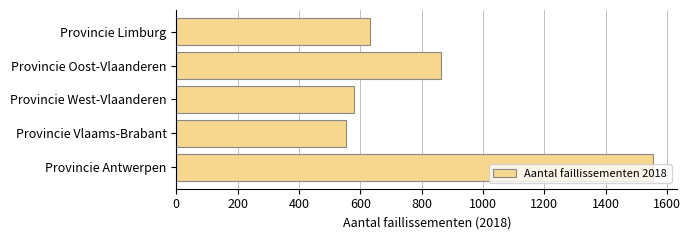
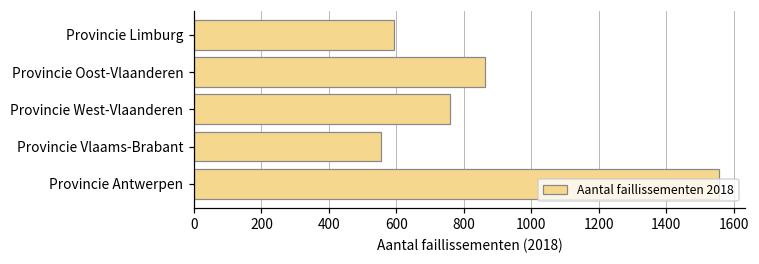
  {
-   "Provincie Limburg": 630,
+   "Provincie Limburg": 590,
    "Provincie Oost-Vlaanderen": 860,
-   "Provincie West-Vlaanderen": 580,
+   "Provincie West-Vlaanderen": 760,
    "Provincie Vlaams-Brabant": 560
  }
